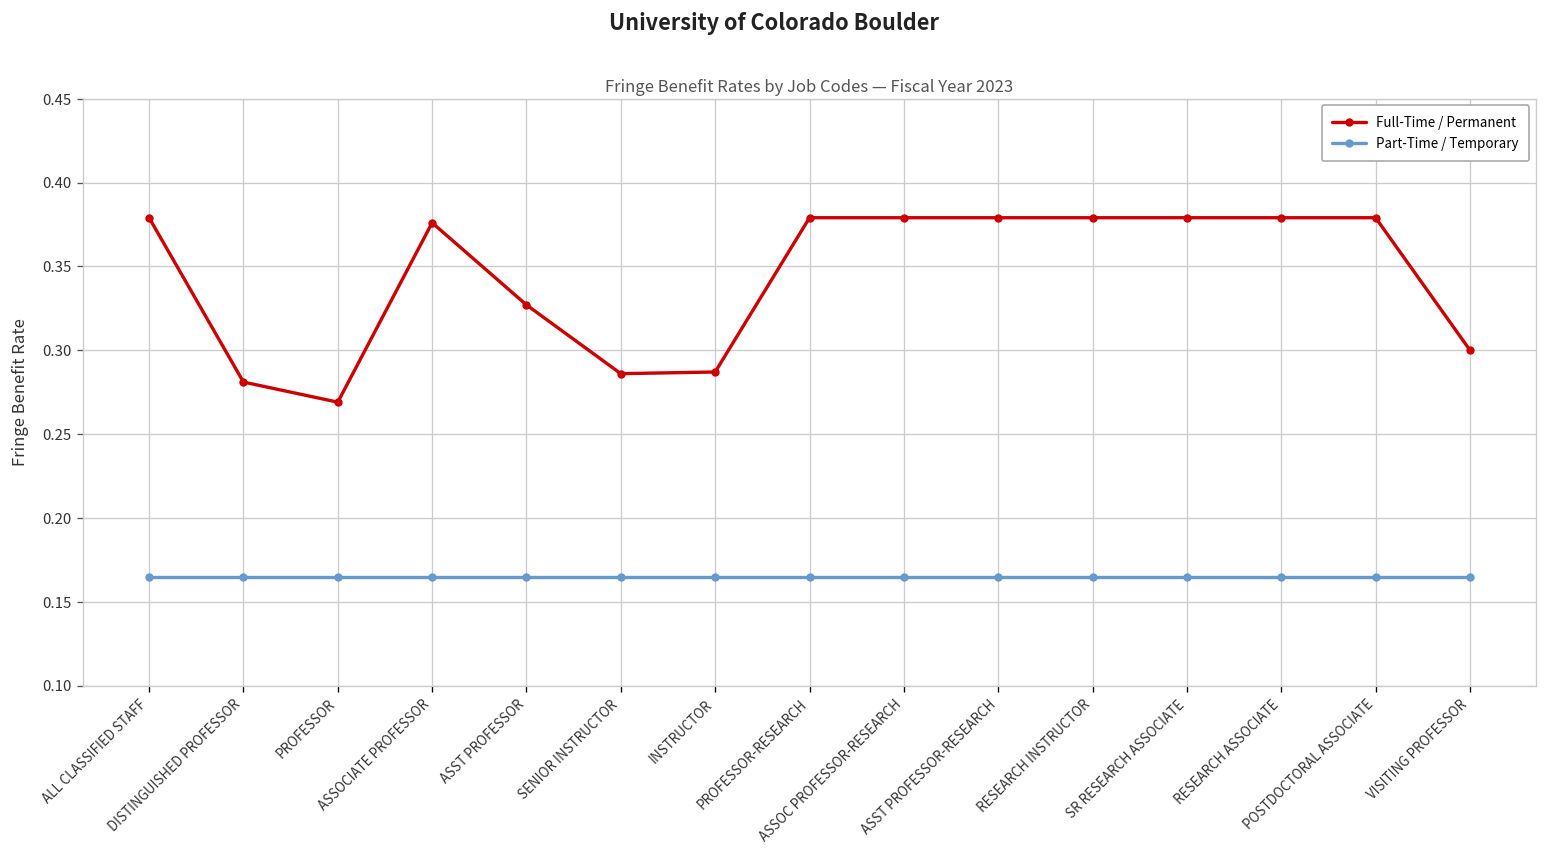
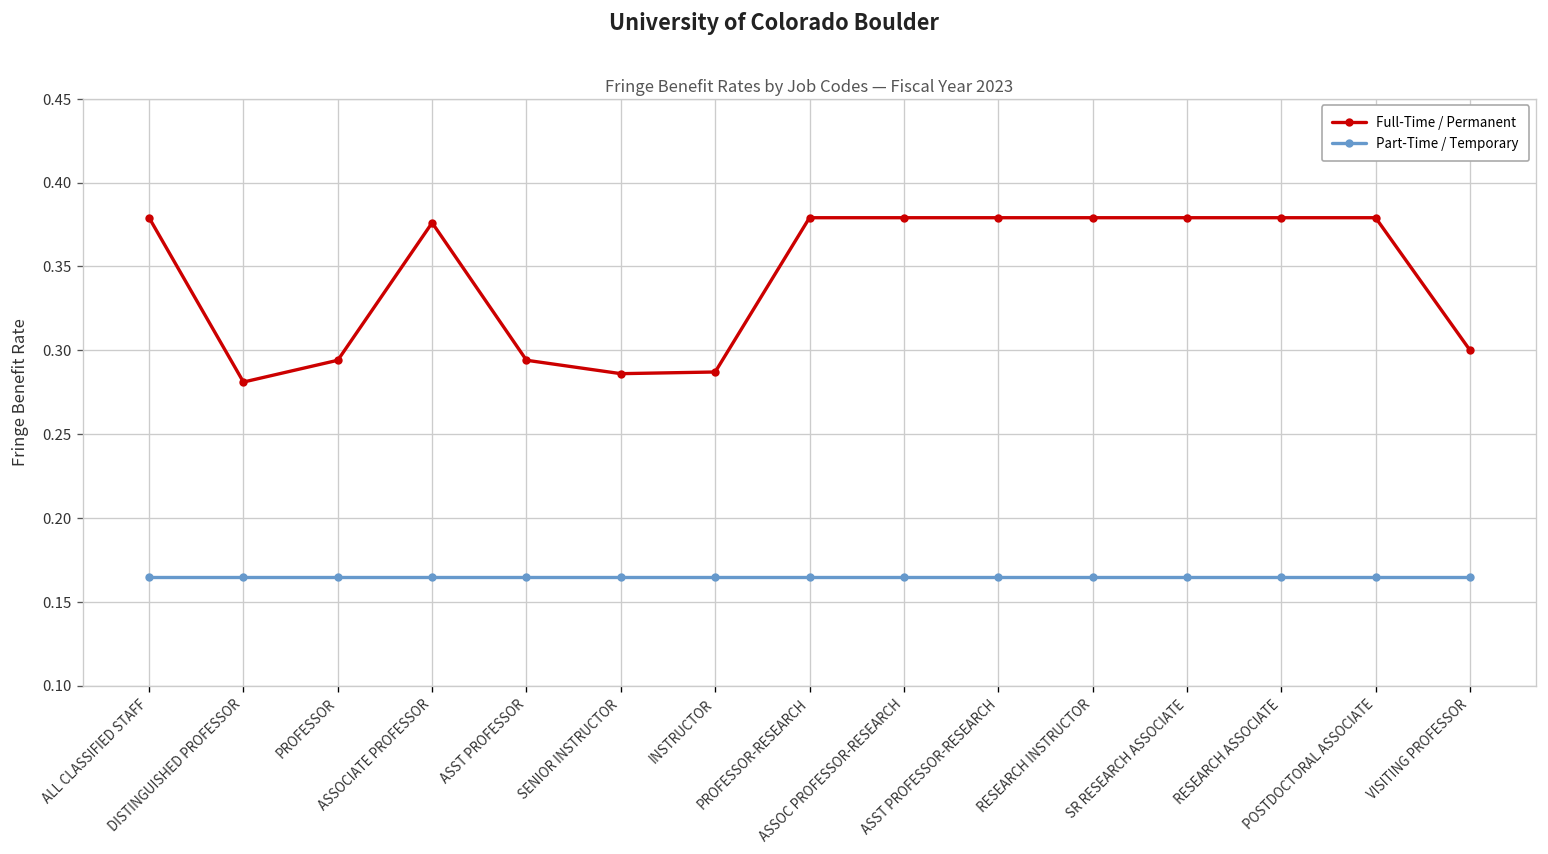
  {
    "Full-Time / Permanent": {
      "ALL CLASSIFIED STAFF": 0.379,
      "DISTINGUISHED PROFESSOR": 0.281,
-     "PROFESSOR": 0.269,
+     "PROFESSOR": 0.294,
      "ASSOCIATE PROFESSOR": 0.376,
-     "ASST PROFESSOR": 0.327,
+     "ASST PROFESSOR": 0.294,
      "SENIOR INSTRUCTOR": 0.286,
      "INSTRUCTOR": 0.287,
      "PROFESSOR-RESEARCH": 0.379,
      "ASSOC PROFESSOR-RESEARCH": 0.379,
      "ASST PROFESSOR-RESEARCH": 0.379,
      "RESEARCH INSTRUCTOR": 0.379,
      "SR RESEARCH ASSOCIATE": 0.379,
      "RESEARCH ASSOCIATE": 0.379,
      "POSTDOCTORAL ASSOCIATE": 0.379,
      "VISITING PROFESSOR": 0.300
    },
    "Part-Time / Temporary": {
      "ALL CLASSIFIED STAFF": 0.165,
      "DISTINGUISHED PROFESSOR": 0.165,
      "PROFESSOR": 0.165,
      "ASSOCIATE PROFESSOR": 0.165,
      "ASST PROFESSOR": 0.165,
      "SENIOR INSTRUCTOR": 0.165,
      "INSTRUCTOR": 0.165,
      "PROFESSOR-RESEARCH": 0.165,
      "ASSOC PROFESSOR-RESEARCH": 0.165,
      "ASST PROFESSOR-RESEARCH": 0.165,
      "RESEARCH INSTRUCTOR": 0.165,
      "SR RESEARCH ASSOCIATE": 0.165,
      "RESEARCH ASSOCIATE": 0.165,
      "POSTDOCTORAL ASSOCIATE": 0.165,
      "VISITING PROFESSOR": 0.165
    }
  }
